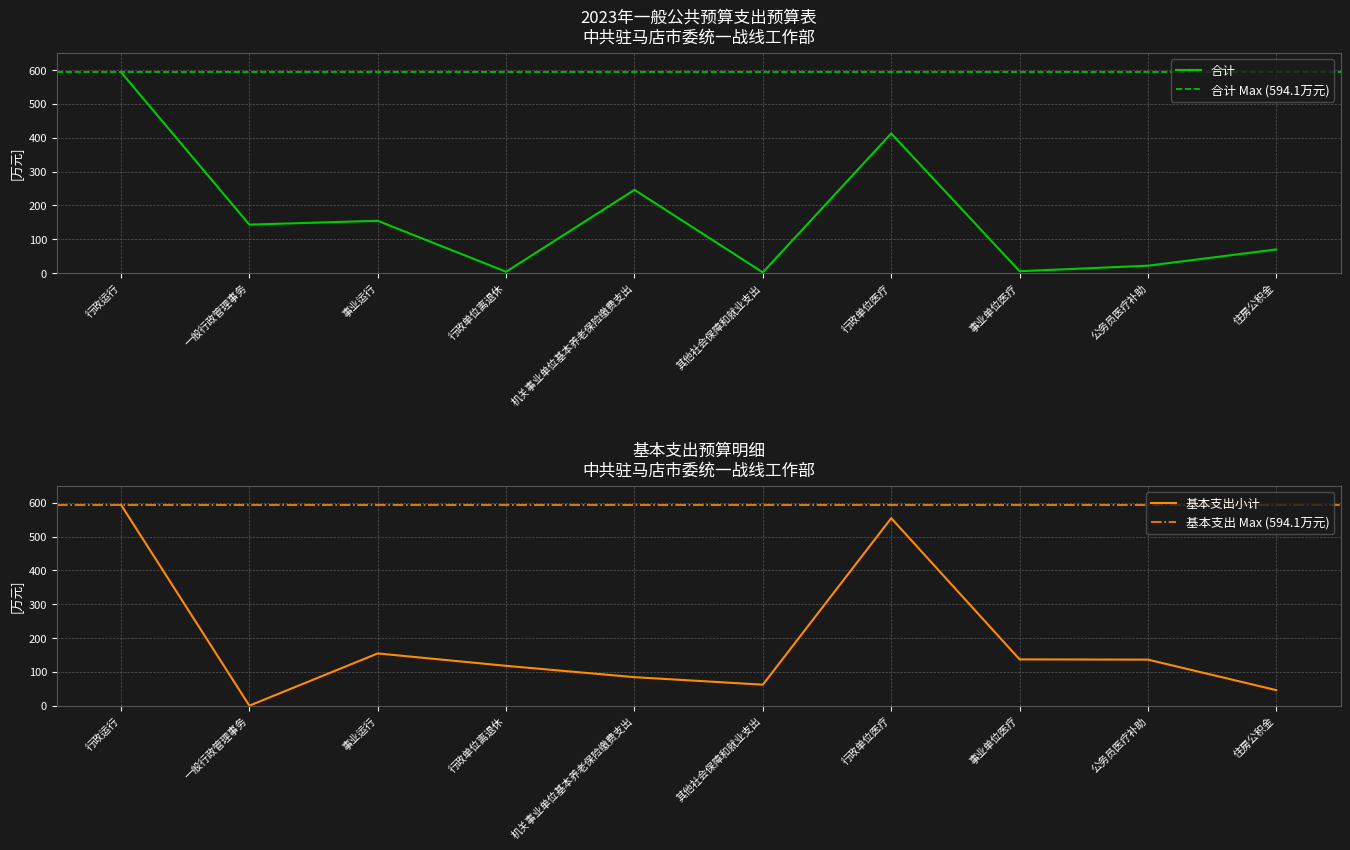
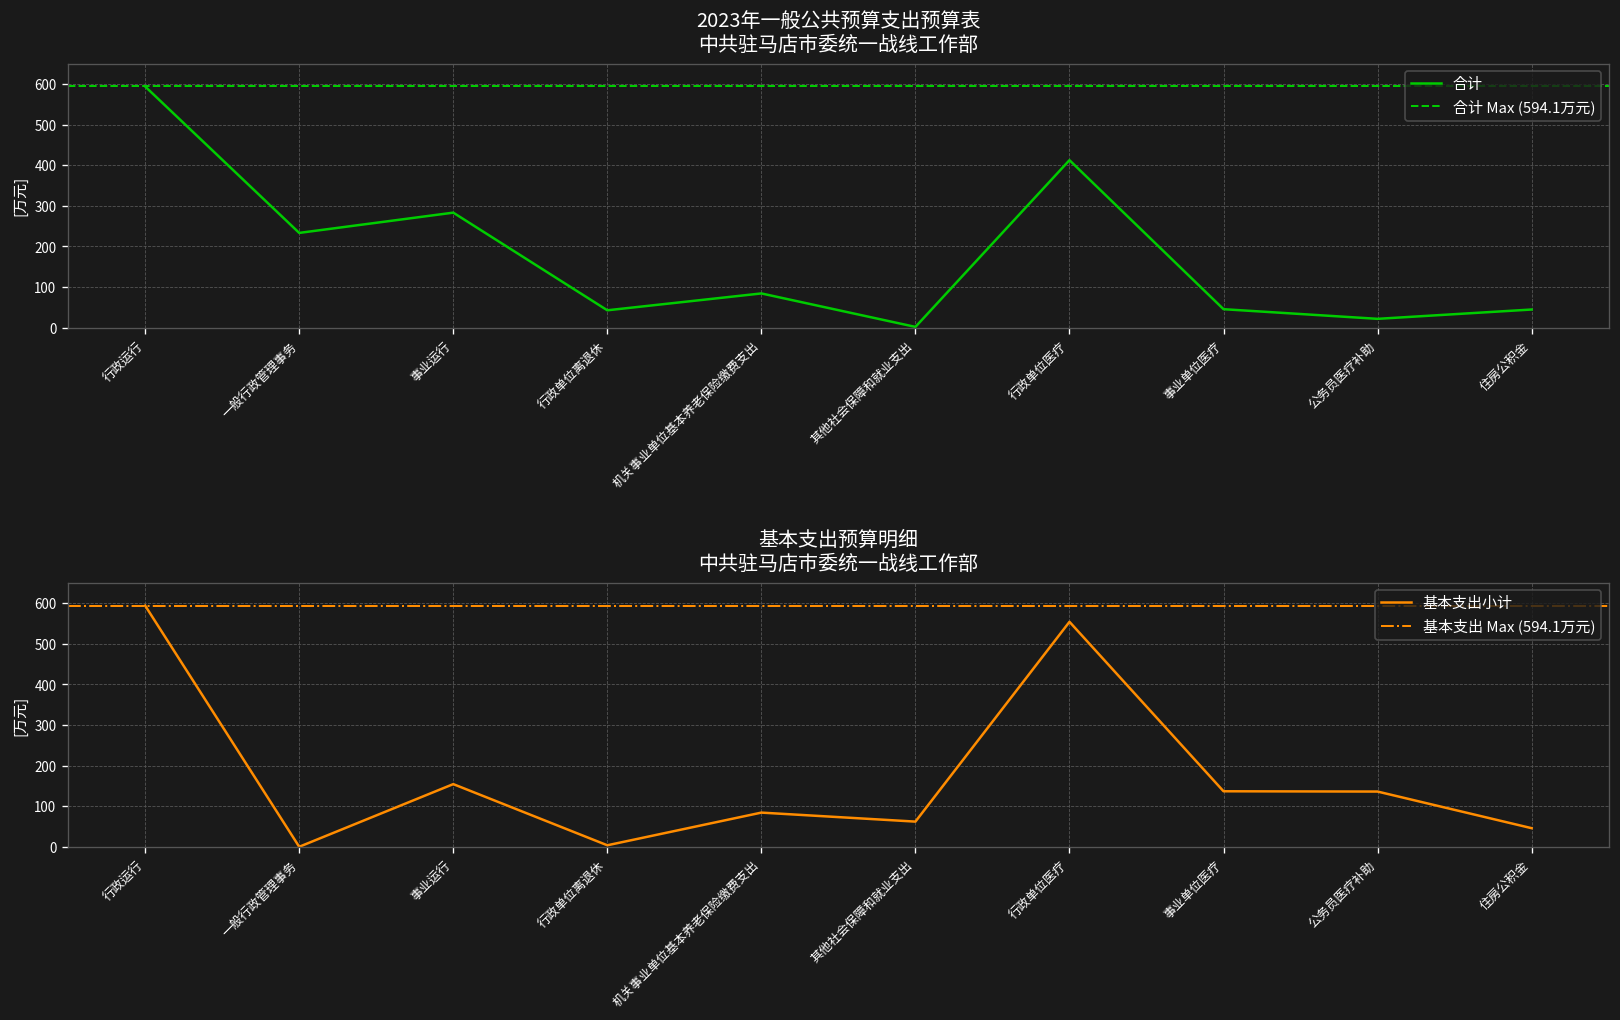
  {
    "2023年一般公共预算支出预算表 中共驻马店市委统一战线工作部": {
      "行政运行": 590,
-     "一般行政管理事务": 140,
-     "事业运行": 150,
-     "行政单位离退休": 0,
-     "机关事业单位基本养老保险缴费支出": 250,
+     "一般行政管理事务": 230,
+     "事业运行": 280,
+     "行政单位离退休": 40,
+     "机关事业单位基本养老保险缴费支出": 80,
      "其他社会保障和就业支出": 0,
      "行政单位医疗": 410,
-     "事业单位医疗": 10,
+     "事业单位医疗": 50,
      "公务员医疗补助": 20,
-     "住房公积金": 70
+     "住房公积金": 40
    },
    "基本支出预算明细 中共驻马店市委统一战线工作部": {
      "行政运行": 590,
      "一般行政管理事务": 0,
      "事业运行": 150,
-     "行政单位离退休": 120,
+     "行政单位离退休": 0,
      "机关事业单位基本养老保险缴费支出": 80,
      "其他社会保障和就业支出": 60,
      "行政单位医疗": 550,
      "事业单位医疗": 140,
      "公务员医疗补助": 140,
      "住房公积金": 50
    }
  }
